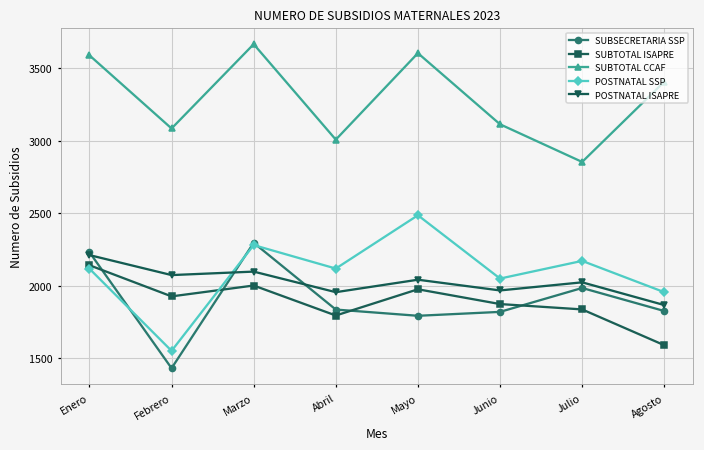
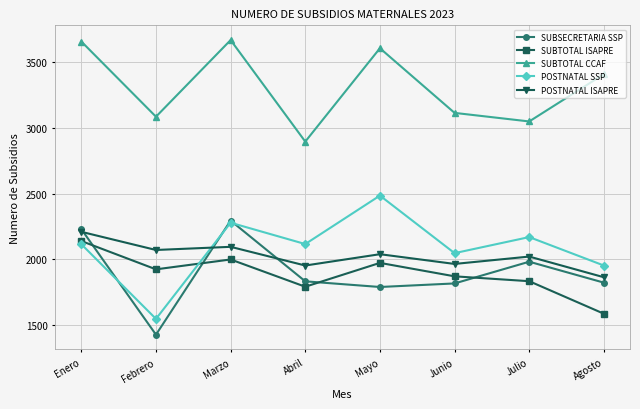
  {
    "SUBTOTAL CCAF": {
-     "Enero": 3590,
+     "Enero": 3660,
      "Febrero": 3080,
      "Marzo": 3670,
-     "Abril": 3010,
+     "Abril": 2900,
      "Mayo": 3600,
      "Junio": 3110,
-     "Julio": 2850
+     "Julio": 3050
    },
    "POSTNATAL SSP": {
      "Enero": 2120,
      "Febrero": 1550,
      "Abril": 2120,
      "Mayo": 2490,
      "Junio": 2050,
      "Julio": 2170,
      "Agosto": 1950
    }
  }
